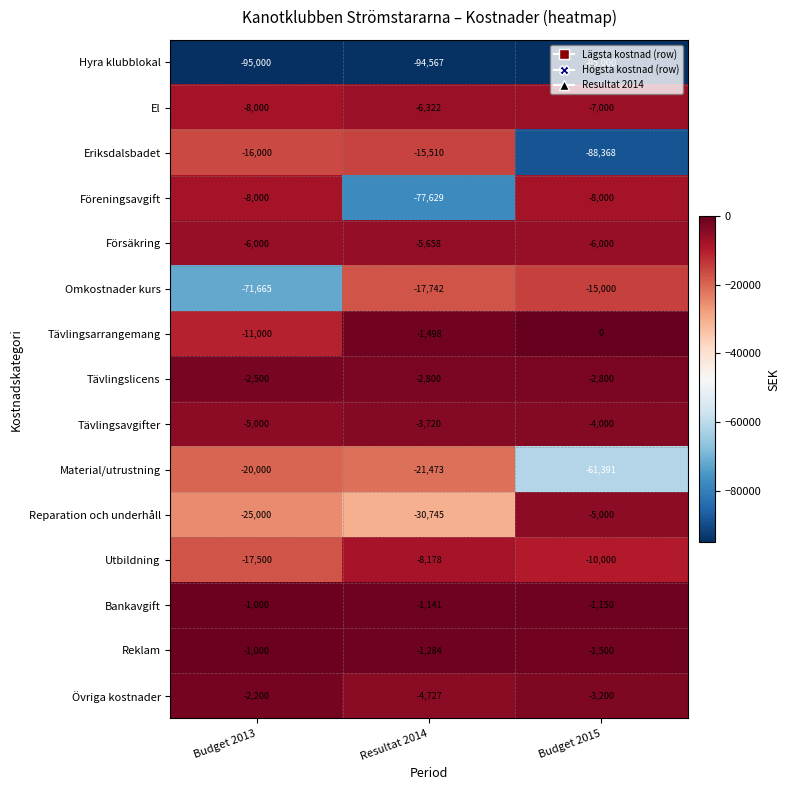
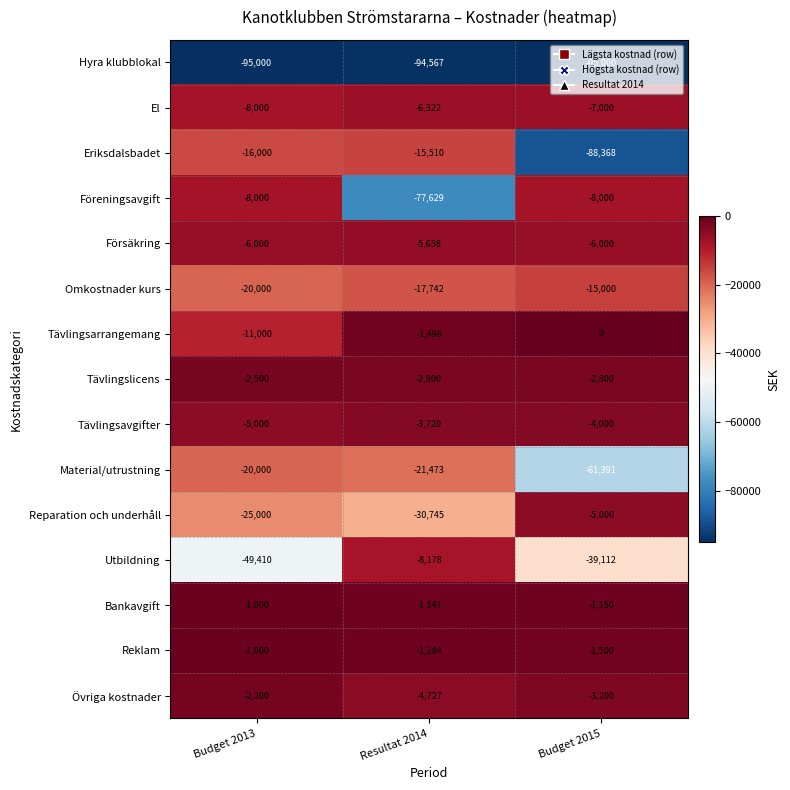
  {
    "Hyra klubblokal": {
      "Budget 2013": "-95,000",
      "Resultat 2014": "-94,567"
    },
    "El": {
      "Budget 2013": "-8,000",
      "Resultat 2014": "-6,322",
      "Budget 2015": "-7,000"
    },
    "Eriksdalsbadet": {
      "Budget 2013": "-16,000",
      "Resultat 2014": "-15,510",
      "Budget 2015": "-88,368"
    },
    "Föreningsavgift": {
      "Budget 2013": "-8,000",
      "Resultat 2014": "-77,629",
      "Budget 2015": "-8,000"
    },
    "Försäkring": {
      "Budget 2013": "-6,000",
      "Resultat 2014": "-5,658",
      "Budget 2015": "-6,000"
    },
    "Omkostnader kurs": {
-     "Budget 2013": "-71,665",
+     "Budget 2013": "-20,000",
      "Resultat 2014": "-17,742",
      "Budget 2015": "-15,000"
    },
    "Tävlingsarrangemang": {
      "Budget 2013": "-11,000",
      "Resultat 2014": "-1,498",
      "Budget 2015": "0"
    },
    "Tävlingslicens": {
      "Budget 2013": "-2,500",
      "Resultat 2014": "-2,800",
      "Budget 2015": "-2,800"
    },
    "Tävlingsavgifter": {
      "Budget 2013": "-5,000",
      "Resultat 2014": "-3,720",
      "Budget 2015": "-4,000"
    },
    "Material/utrustning": {
      "Budget 2013": "-20,000",
      "Resultat 2014": "-21,473",
      "Budget 2015": "-61,391"
    },
    "Reparation och underhåll": {
      "Budget 2013": "-25,000",
      "Resultat 2014": "-30,745",
      "Budget 2015": "-5,000"
    },
    "Utbildning": {
-     "Budget 2013": "-17,500",
+     "Budget 2013": "-49,410",
      "Resultat 2014": "-8,178",
-     "Budget 2015": "-10,000"
+     "Budget 2015": "-39,112"
    },
    "Bankavgift": {
      "Budget 2013": "-1,000",
      "Resultat 2014": "-1,141",
      "Budget 2015": "-1,150"
    },
    "Reklam": {
      "Budget 2013": "-1,000",
      "Resultat 2014": "-1,284",
      "Budget 2015": "-1,500"
    },
    "Övriga kostnader": {
      "Budget 2013": "-2,200",
      "Resultat 2014": "-4,727",
      "Budget 2015": "-3,200"
    }
  }
